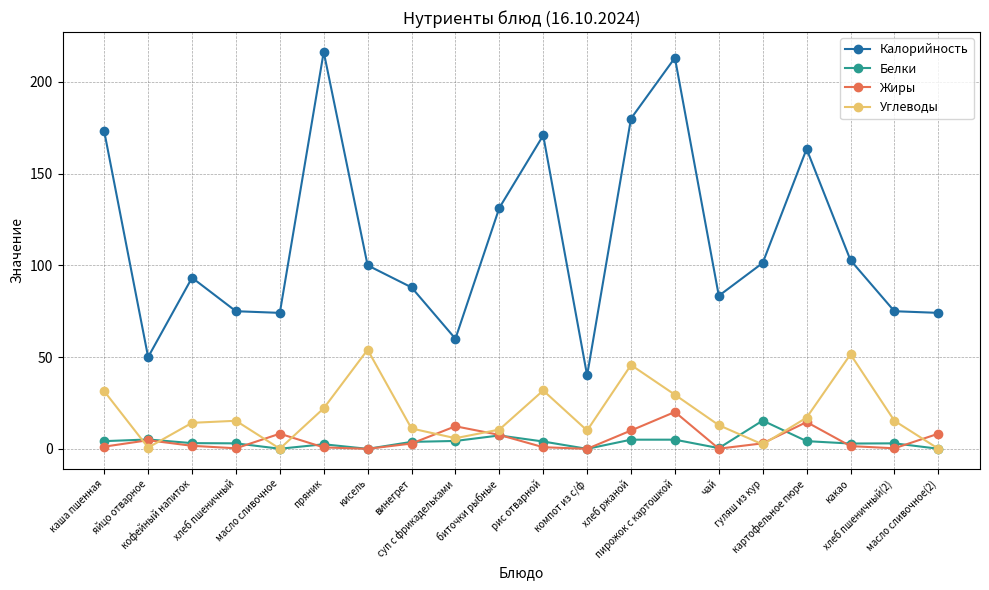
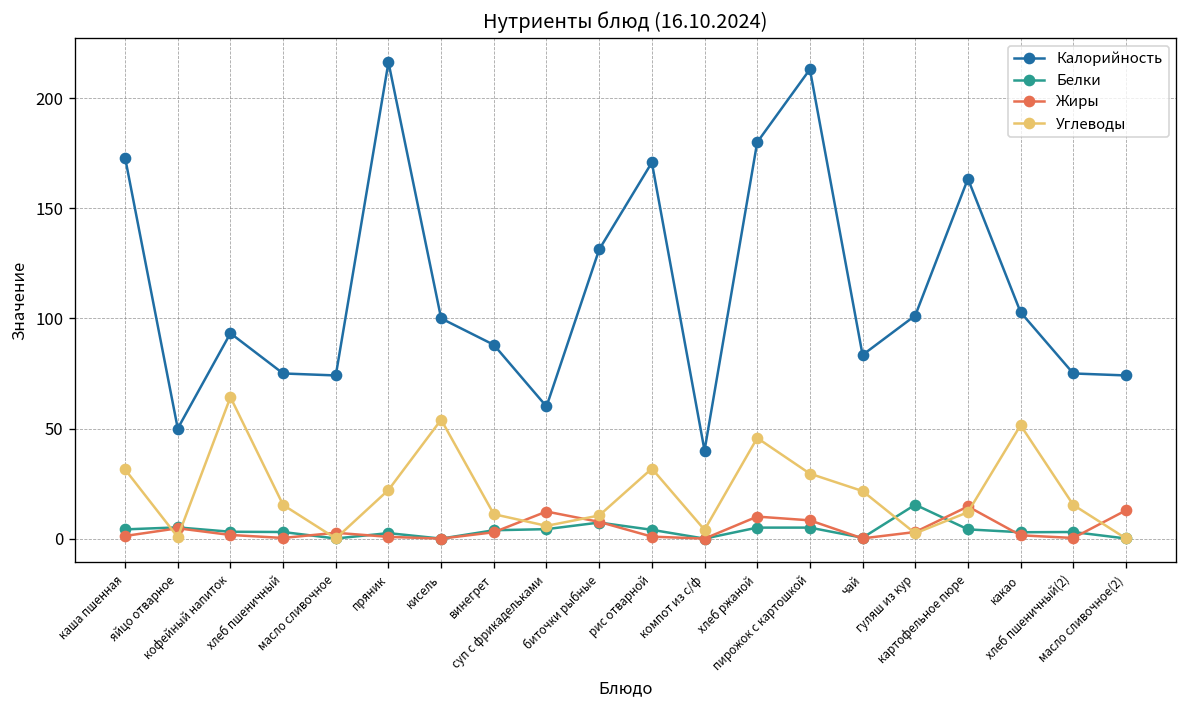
  {
    "Жиры": {
      "каша пшенная": 1,
      "кофейный напиток": 2,
      "хлеб пшеничный": 0,
-     "масло сливочное": 8,
+     "масло сливочное": 3,
      "пряник": 1,
      "суп с фрикадельками": 12,
      "рис отварной": 1,
      "хлеб ржаной": 10,
-     "пирожок с картошкой": 20,
+     "пирожок с картошкой": 8,
      "картофельное пюре": 15,
      "какао": 2,
      "хлеб пшеничный(2)": 0,
-     "масло сливочное(2)": 8
+     "масло сливочное(2)": 13
    },
    "Углеводы": {
      "каша пшенная": 31,
      "яйцо отварное": 1,
-     "кофейный напиток": 14,
+     "кофейный напиток": 64,
      "хлеб пшеничный": 15,
      "пряник": 22,
      "кисель": 54,
      "винегрет": 11,
      "суп с фрикадельками": 6,
      "биточки рыбные": 11,
      "рис отварной": 32,
-     "компот из с/ф": 10,
+     "компот из с/ф": 4,
      "хлеб ржаной": 46,
      "пирожок с картошкой": 30,
-     "чай": 13,
-     "картофельное пюре": 17,
+     "чай": 22,
+     "картофельное пюре": 12,
      "какао": 52,
      "хлеб пшеничный(2)": 15
    }
  }
